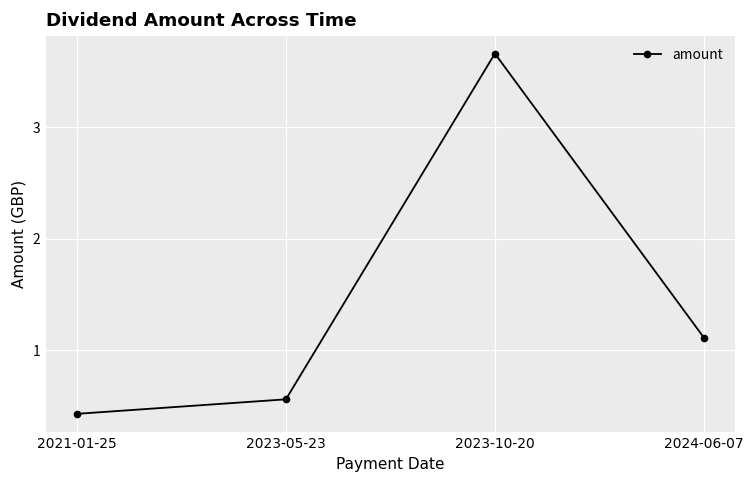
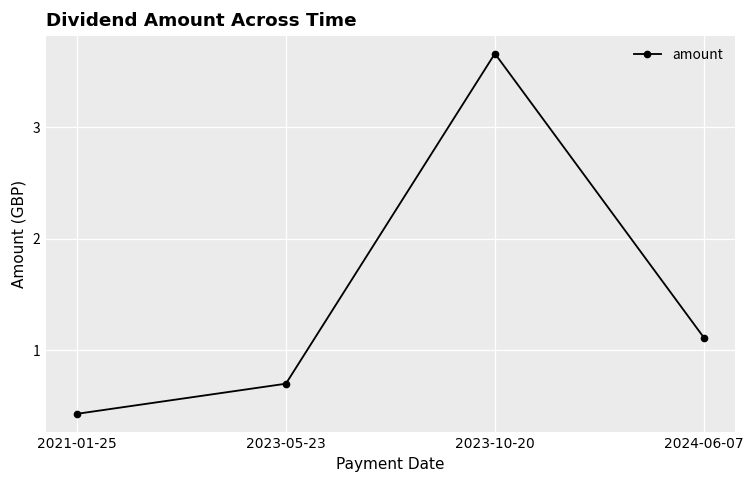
  {
    "2021-01-25": 0.43,
-   "2023-05-23": 0.56,
+   "2023-05-23": 0.70,
    "2023-10-20": 3.66,
    "2024-06-07": 1.11
  }
